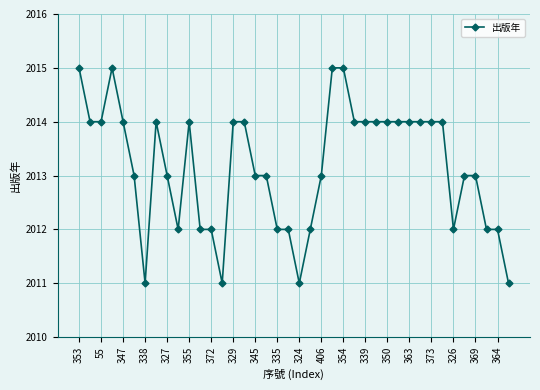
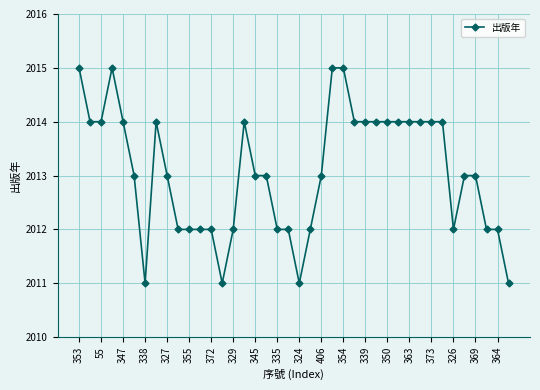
  {
    "353": 2015,
    "55": 2014,
    "347": 2014,
    "338": 2011,
    "327": 2013,
-   "355": 2014,
+   "355": 2012,
    "372": 2012,
-   "329": 2014,
+   "329": 2012,
    "345": 2013,
    "335": 2012,
    "324": 2011,
    "406": 2013,
    "354": 2015,
    "339": 2014,
    "350": 2014,
    "363": 2014,
    "373": 2014,
    "326": 2012,
    "369": 2013,
    "364": 2012
  }
